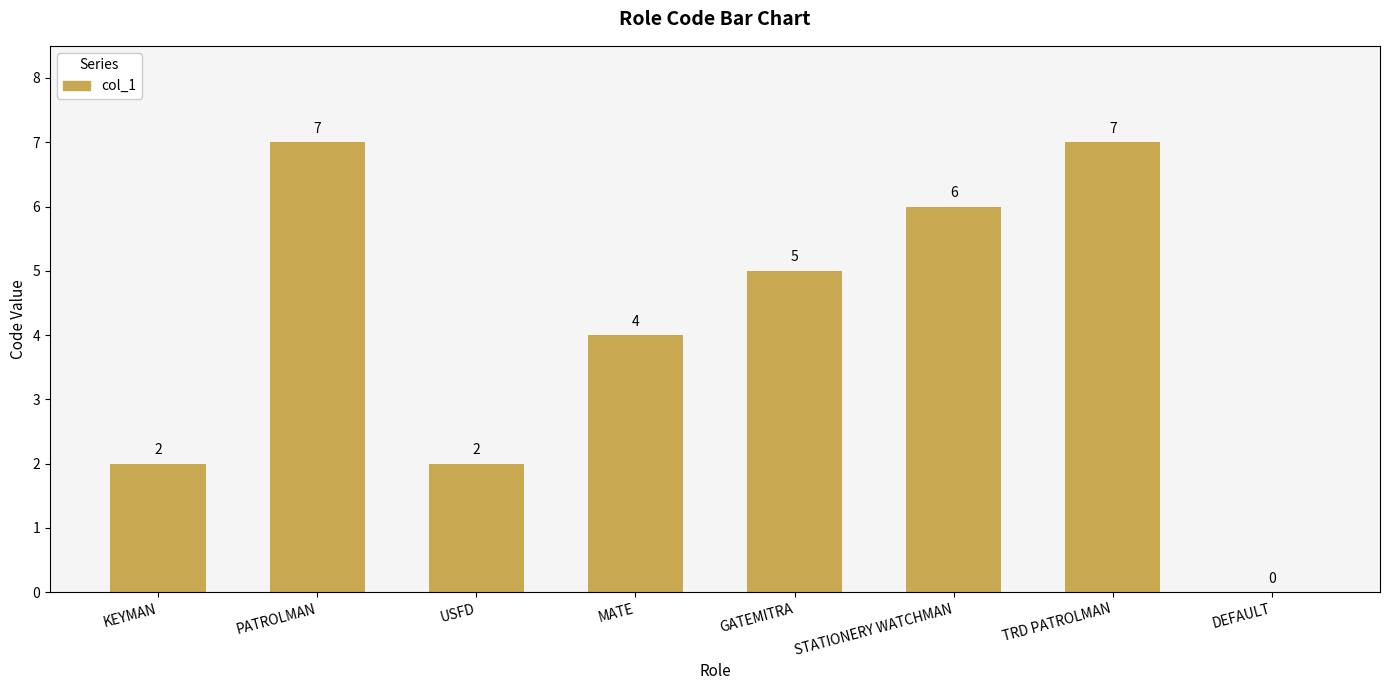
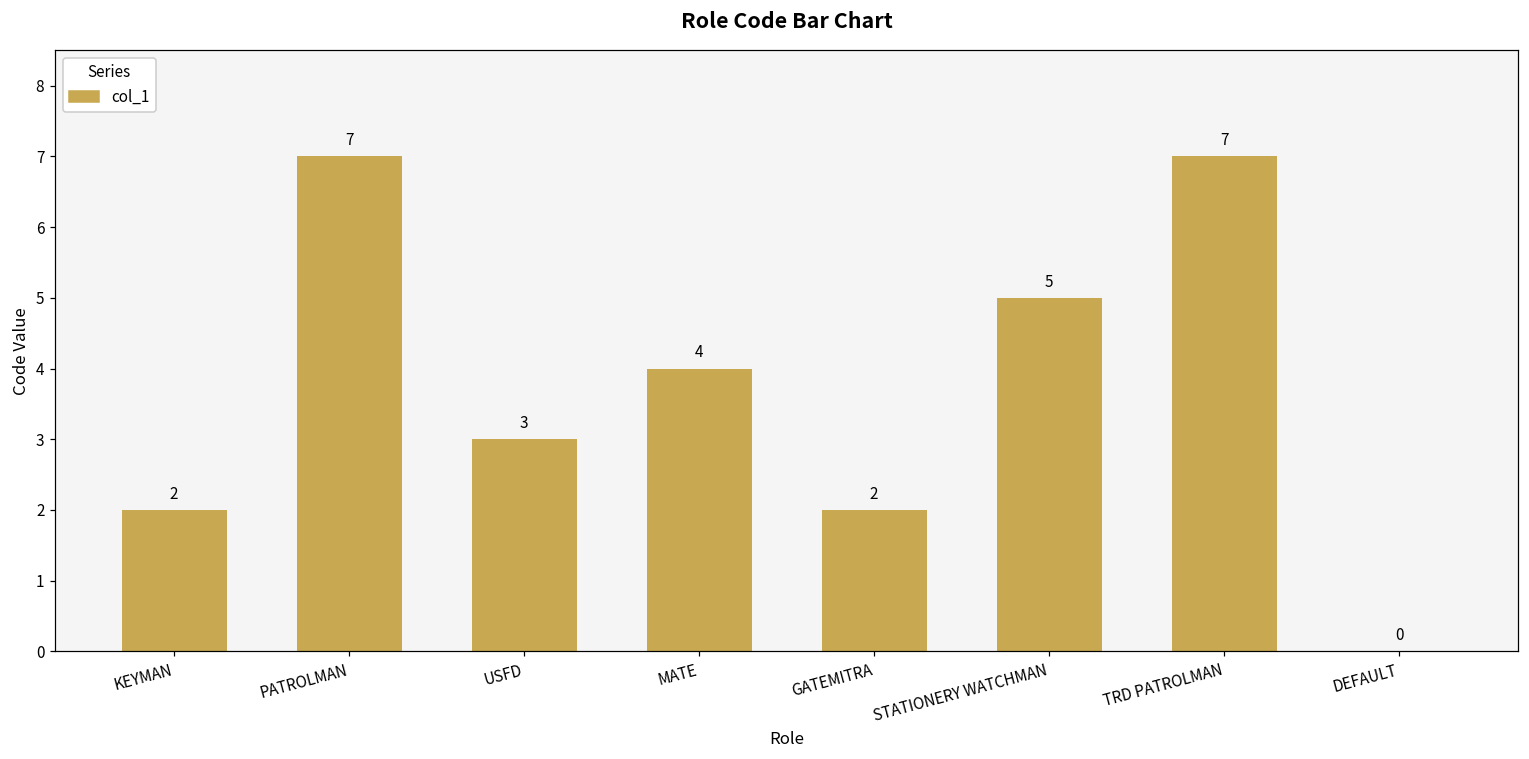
  {
    "KEYMAN": 2,
    "PATROLMAN": 7,
-   "USFD": 2,
+   "USFD": 3,
    "MATE": 4,
-   "GATEMITRA": 5,
-   "STATIONERY WATCHMAN": 6,
+   "GATEMITRA": 2,
+   "STATIONERY WATCHMAN": 5,
    "TRD PATROLMAN": 7,
    "DEFAULT": 0
  }
